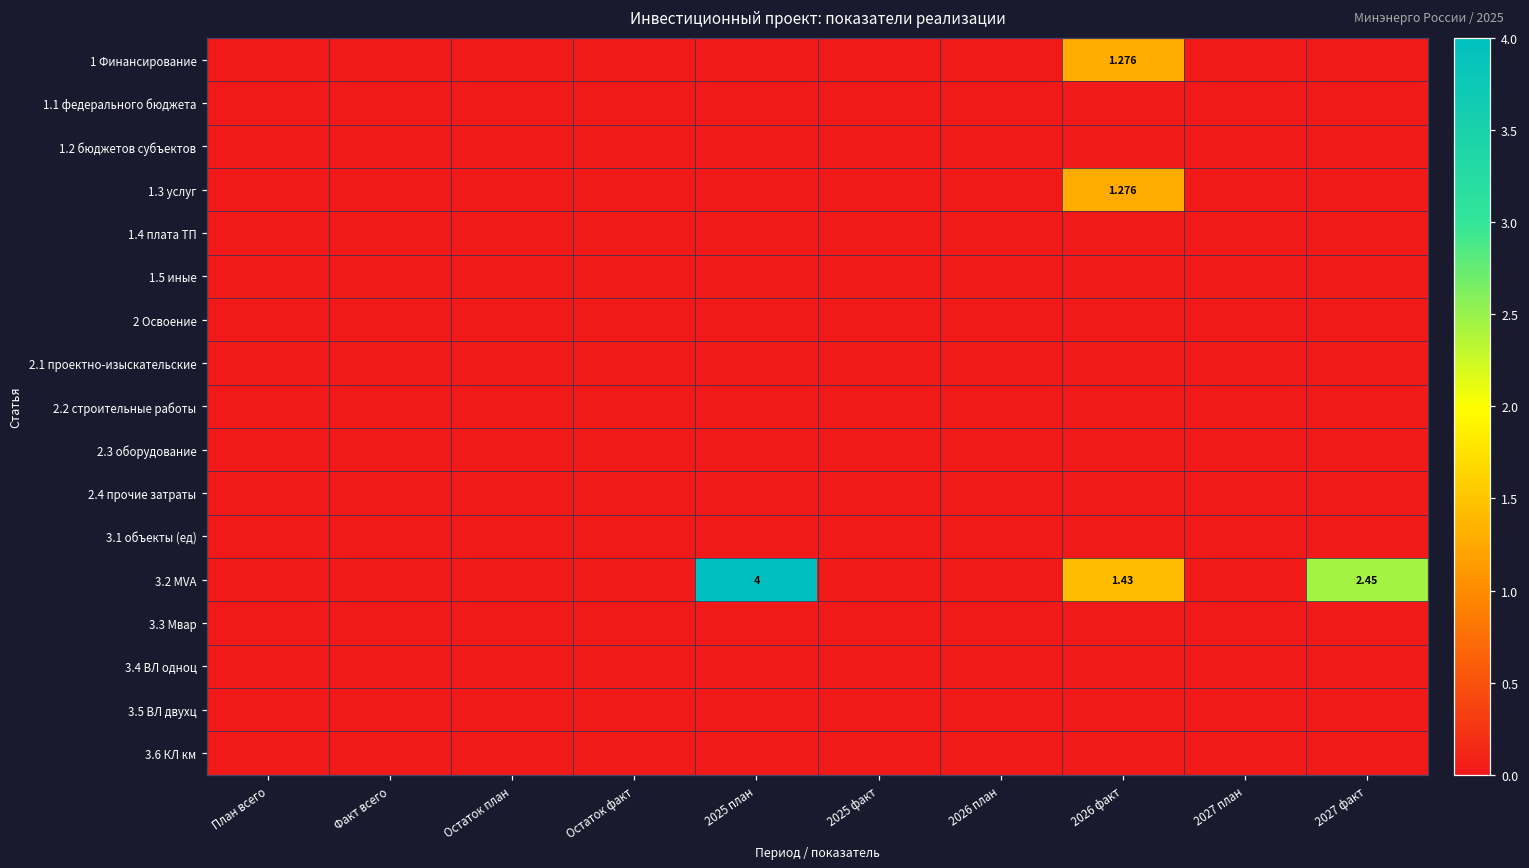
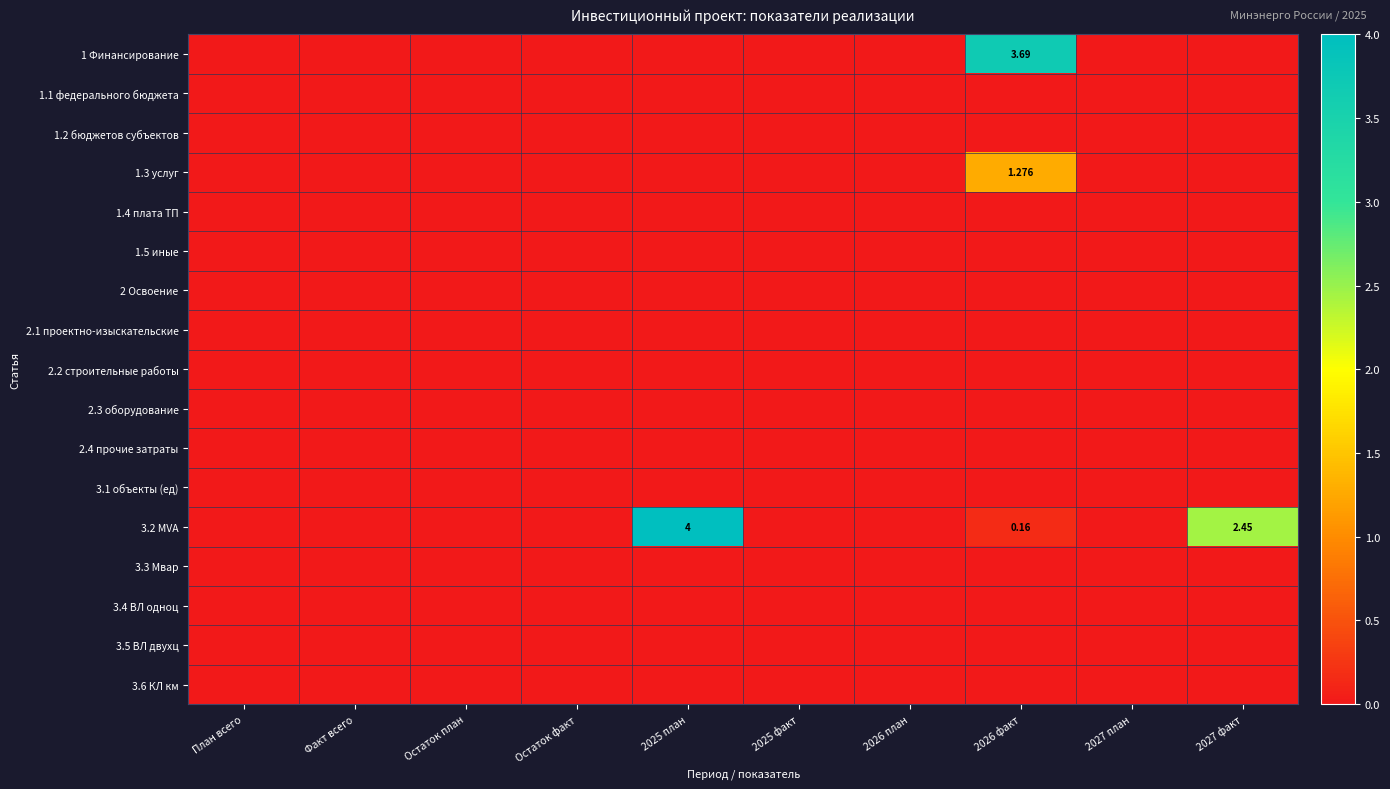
  {
    "1 Финансирование": {
-     "2026 факт": 1.276
+     "2026 факт": 3.69
    },
    "1.3 услуг": {
      "2026 факт": 1.276
    },
    "3.2 MVA": {
      "2025 план": 4,
-     "2026 факт": 1.43,
+     "2026 факт": 0.16,
      "2027 факт": 2.45
    }
  }
